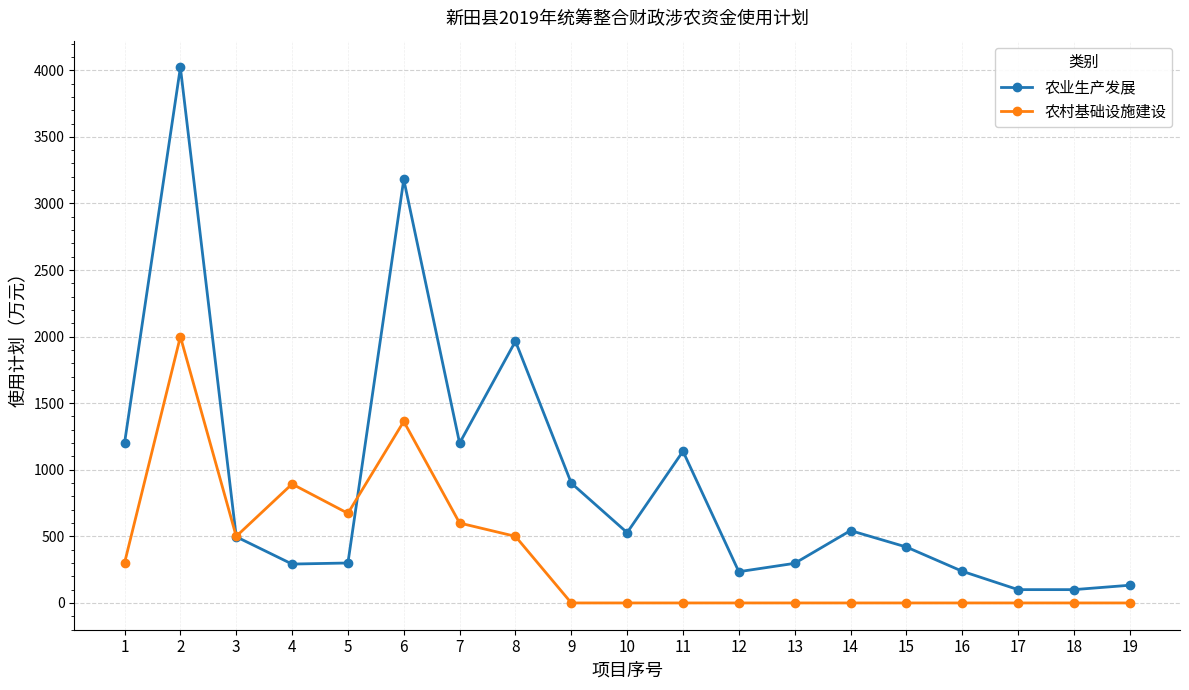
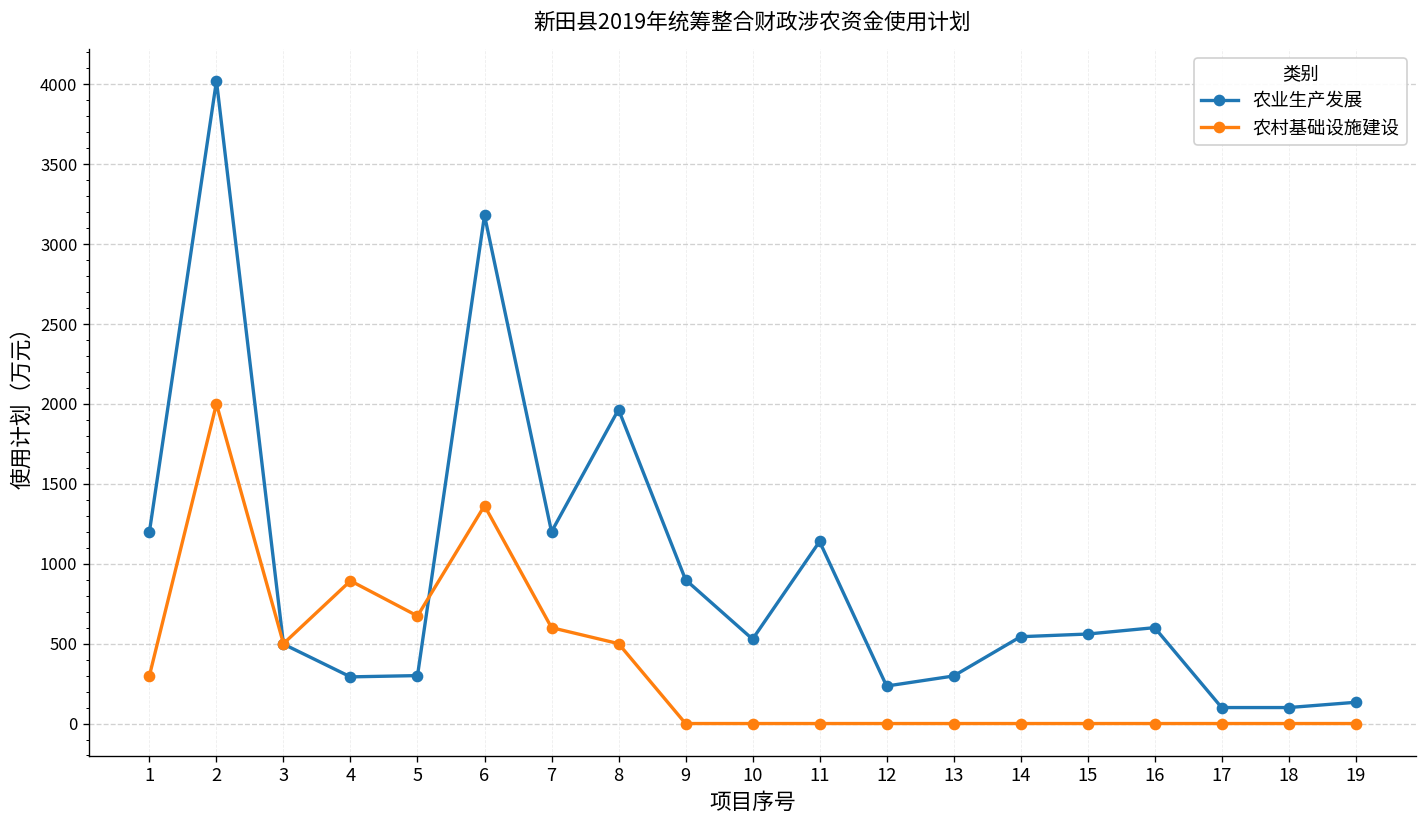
  {
    "农业生产发展": {
      "1": 1200,
      "2": 4020,
      "4": 290,
      "5": 300,
      "6": 3180,
      "7": 1200,
      "8": 1970,
      "9": 900,
      "10": 530,
      "11": 1140,
      "12": 230,
      "13": 300,
      "14": 540,
-     "15": 420,
-     "16": 240,
+     "15": 560,
+     "16": 600,
      "17": 100,
      "18": 100,
      "19": 130
    },
    "农村基础设施建设": {
      "1": 300,
      "2": 2000,
      "4": 890,
      "5": 670,
      "6": 1360,
      "7": 600,
      "8": 500,
      "9": 0,
      "10": 0,
      "11": 0,
      "12": 0,
      "13": 0,
      "14": 0,
      "15": 0,
      "16": 0,
      "17": 0,
      "18": 0,
      "19": 0
    }
  }
